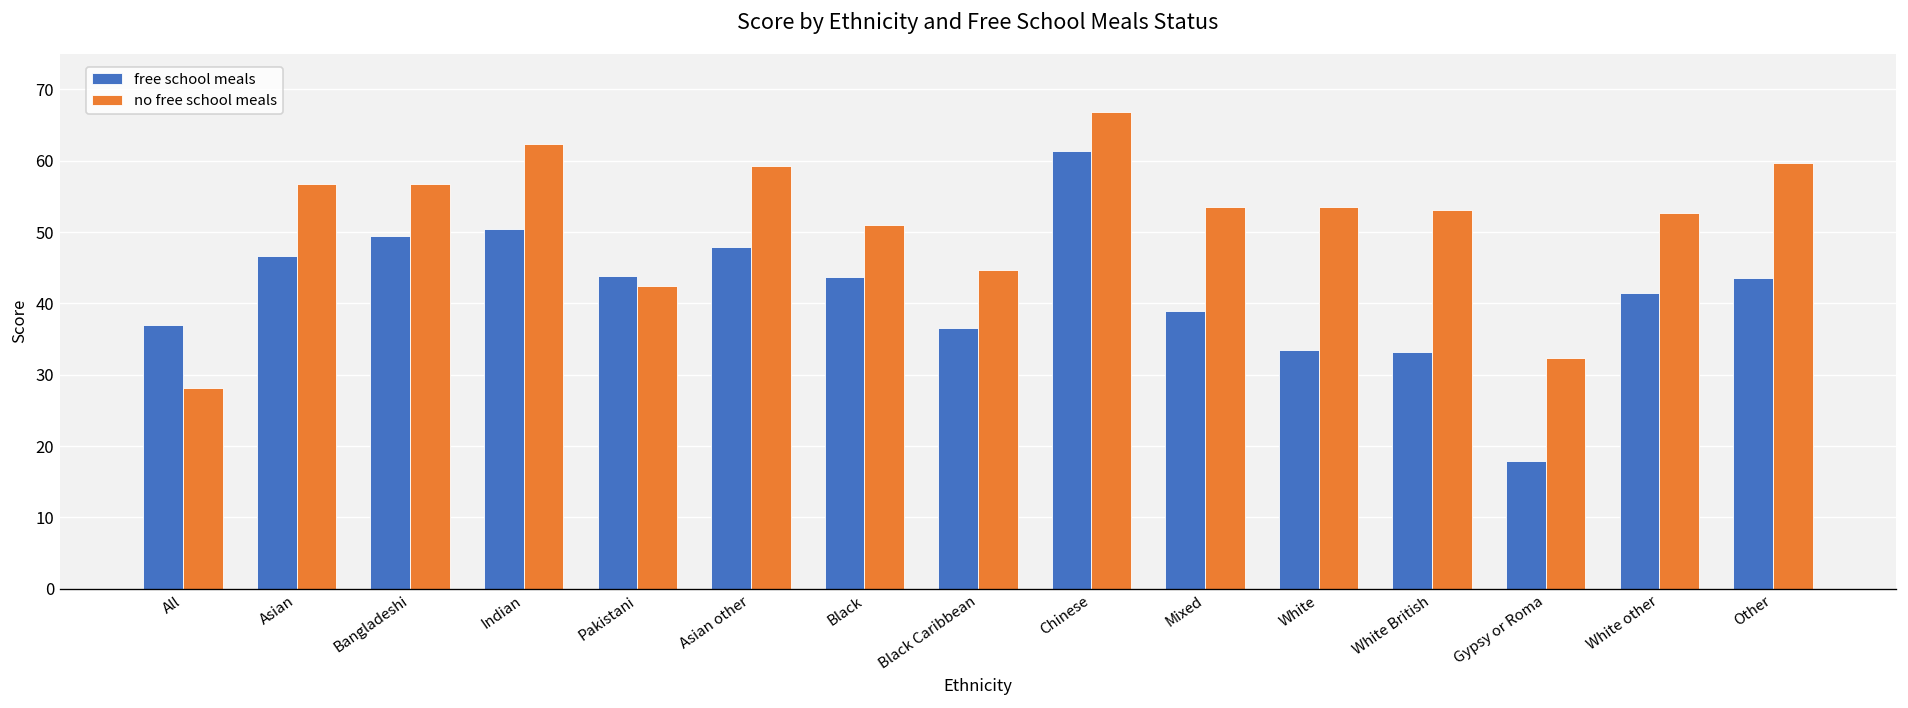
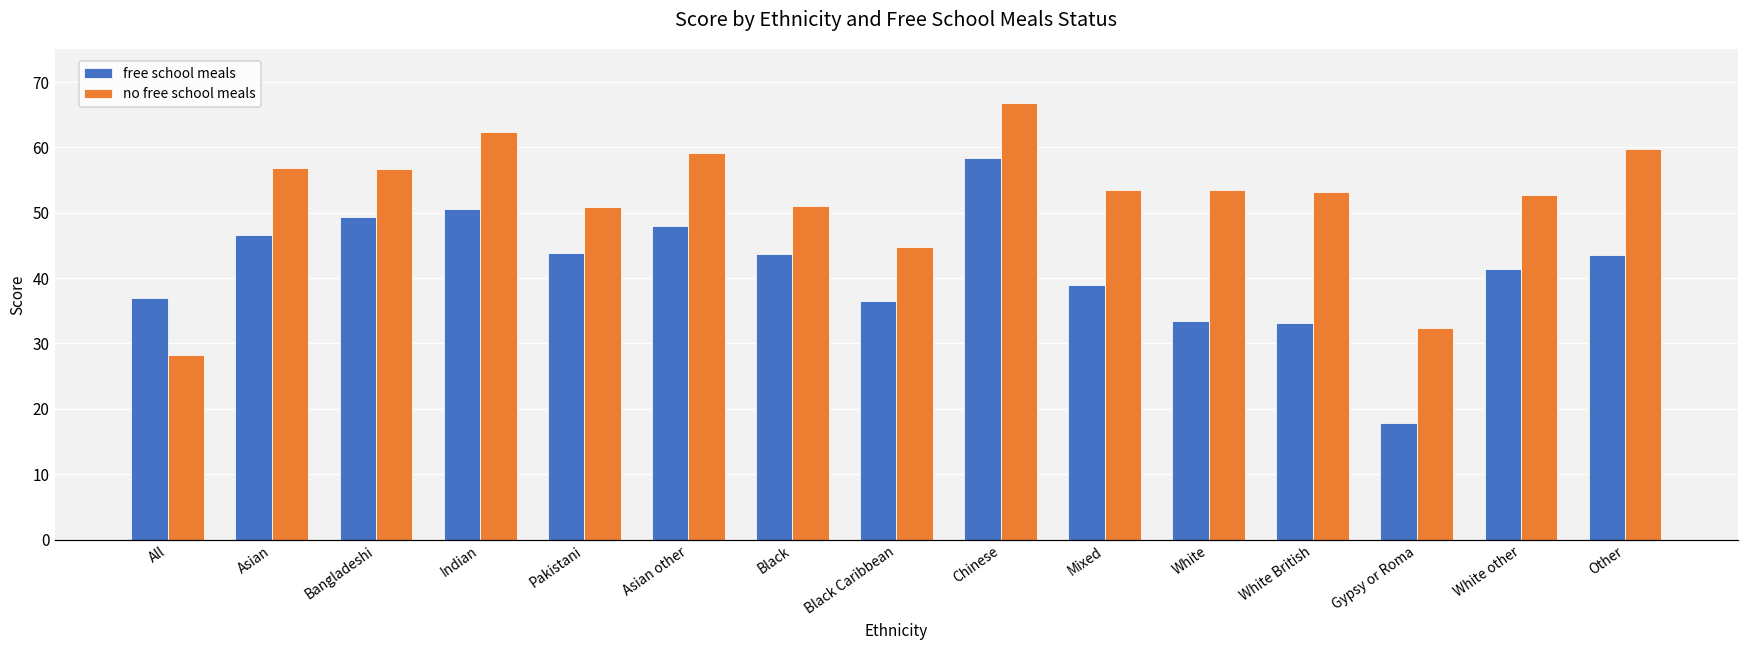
  {
    "free school meals": {
      "All": 37,
      "Asian": 47,
      "Bangladeshi": 49,
      "Indian": 51,
      "Pakistani": 44,
      "Asian other": 48,
      "Black": 44,
      "Black Caribbean": 37,
-     "Chinese": 61,
+     "Chinese": 58,
      "Mixed": 39,
      "White": 34,
      "White British": 33,
      "Gypsy or Roma": 18,
      "White other": 41,
      "Other": 44
    },
    "no free school meals": {
      "All": 28,
      "Asian": 57,
      "Bangladeshi": 57,
      "Indian": 62,
-     "Pakistani": 43,
+     "Pakistani": 51,
      "Asian other": 59,
      "Black": 51,
      "Black Caribbean": 45,
      "Chinese": 67,
      "Mixed": 54,
      "White": 54,
      "White British": 53,
      "Gypsy or Roma": 32,
      "White other": 53,
      "Other": 60
    }
  }
